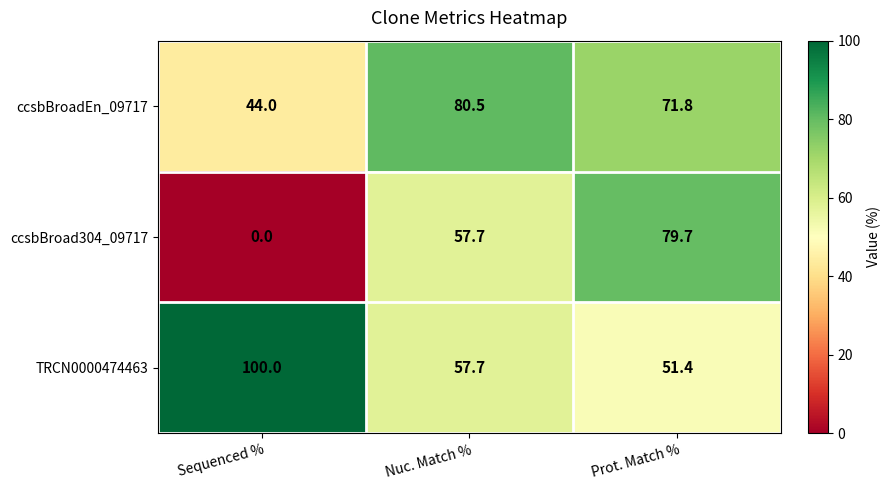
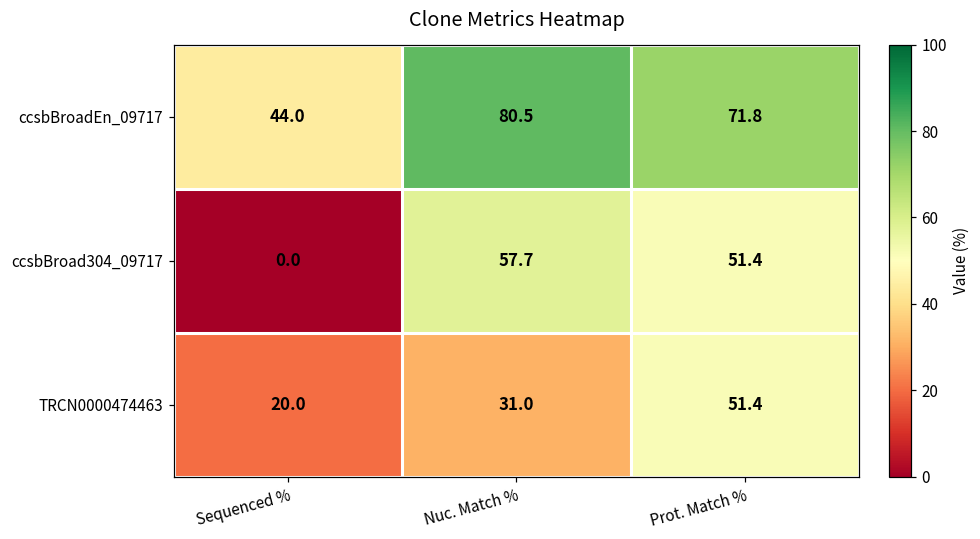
  {
    "ccsbBroadEn_09717": {
      "Sequenced %": 44.0,
      "Nuc. Match %": 80.5,
      "Prot. Match %": 71.8
    },
    "ccsbBroad304_09717": {
      "Sequenced %": 0.0,
      "Nuc. Match %": 57.7,
-     "Prot. Match %": 79.7
+     "Prot. Match %": 51.4
    },
    "TRCN0000474463": {
-     "Sequenced %": 100.0,
-     "Nuc. Match %": 57.7,
+     "Sequenced %": 20.0,
+     "Nuc. Match %": 31.0,
      "Prot. Match %": 51.4
    }
  }
